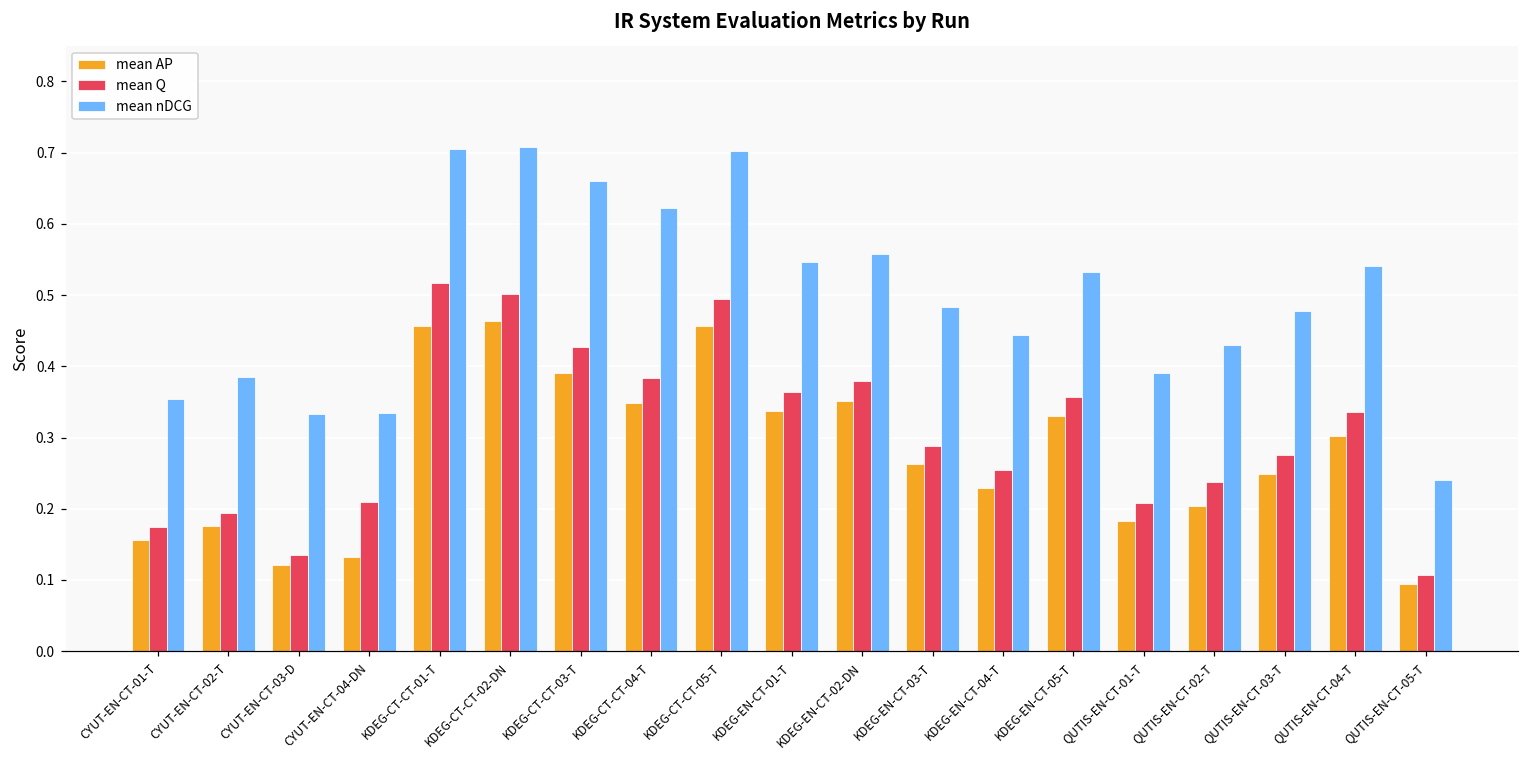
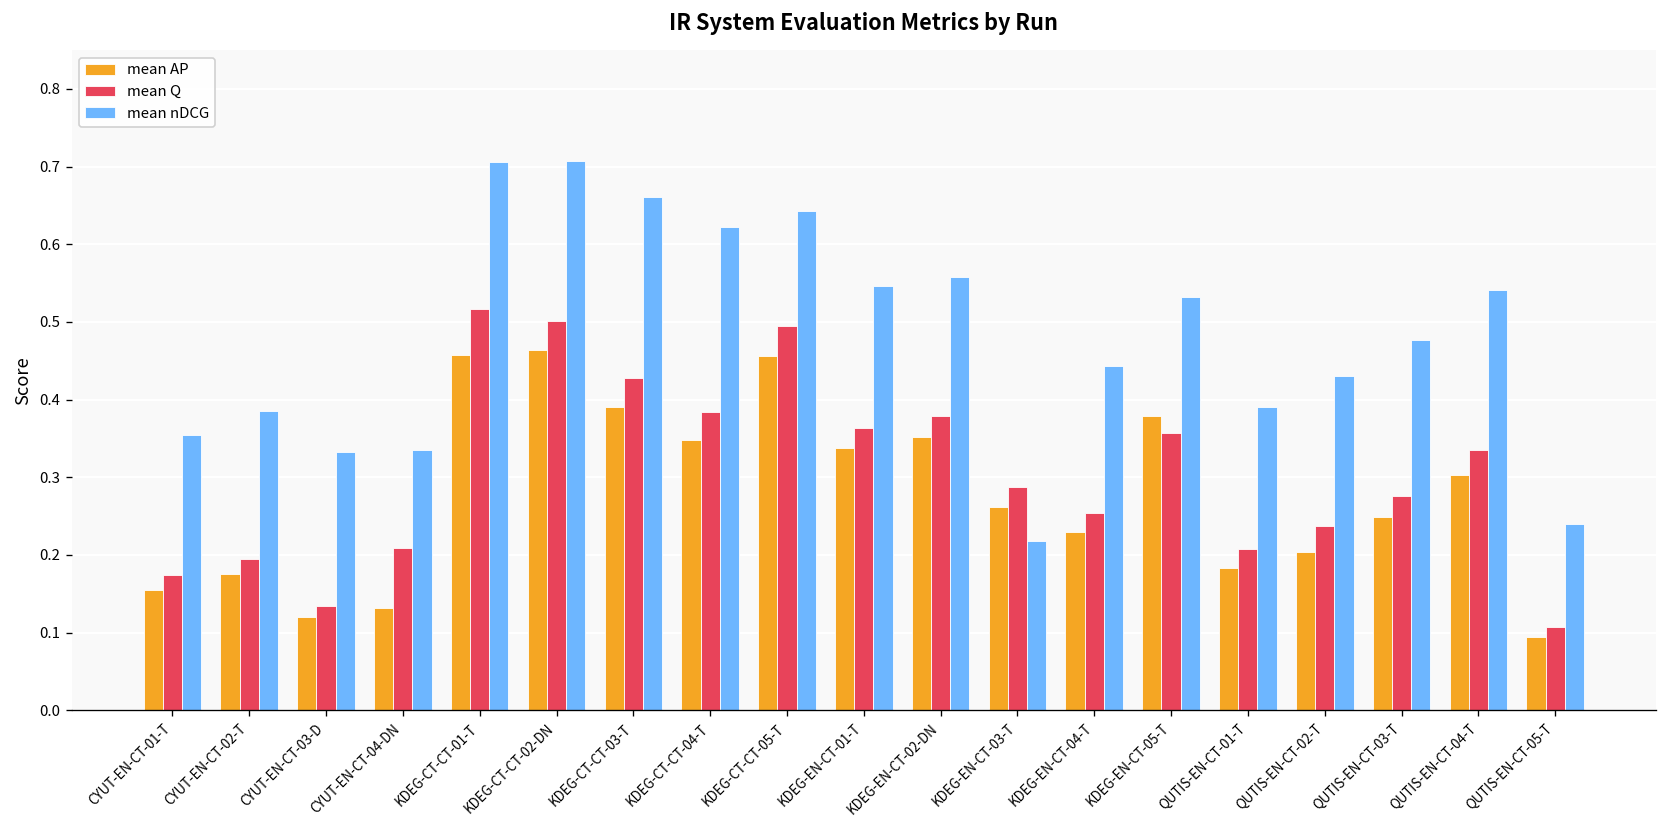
  {
    "mean AP": {
      "CYUT-EN-CT-01-T": 0.16,
      "CYUT-EN-CT-02-T": 0.18,
      "CYUT-EN-CT-03-D": 0.12,
      "CYUT-EN-CT-04-DN": 0.13,
      "KDEG-CT-CT-01-T": 0.46,
      "KDEG-CT-CT-02-DN": 0.46,
      "KDEG-CT-CT-03-T": 0.39,
      "KDEG-CT-CT-04-T": 0.35,
      "KDEG-CT-CT-05-T": 0.46,
      "KDEG-EN-CT-01-T": 0.34,
      "KDEG-EN-CT-02-DN": 0.35,
      "KDEG-EN-CT-03-T": 0.26,
      "KDEG-EN-CT-04-T": 0.23,
-     "KDEG-EN-CT-05-T": 0.33,
+     "KDEG-EN-CT-05-T": 0.38,
      "QUTIS-EN-CT-01-T": 0.18,
      "QUTIS-EN-CT-02-T": 0.20,
      "QUTIS-EN-CT-03-T": 0.25,
      "QUTIS-EN-CT-04-T": 0.30,
      "QUTIS-EN-CT-05-T": 0.09
    },
    "mean Q": {
      "CYUT-EN-CT-01-T": 0.17,
      "CYUT-EN-CT-02-T": 0.19,
      "CYUT-EN-CT-03-D": 0.13,
      "CYUT-EN-CT-04-DN": 0.21,
      "KDEG-CT-CT-01-T": 0.52,
      "KDEG-CT-CT-02-DN": 0.50,
      "KDEG-CT-CT-03-T": 0.43,
      "KDEG-CT-CT-04-T": 0.38,
      "KDEG-CT-CT-05-T": 0.50,
      "KDEG-EN-CT-01-T": 0.36,
      "KDEG-EN-CT-02-DN": 0.38,
      "KDEG-EN-CT-03-T": 0.29,
      "KDEG-EN-CT-04-T": 0.25,
      "KDEG-EN-CT-05-T": 0.36,
      "QUTIS-EN-CT-01-T": 0.21,
      "QUTIS-EN-CT-02-T": 0.24,
      "QUTIS-EN-CT-03-T": 0.28,
      "QUTIS-EN-CT-04-T": 0.34,
      "QUTIS-EN-CT-05-T": 0.11
    },
    "mean nDCG": {
      "CYUT-EN-CT-01-T": 0.35,
      "CYUT-EN-CT-02-T": 0.38,
      "CYUT-EN-CT-03-D": 0.33,
      "CYUT-EN-CT-04-DN": 0.33,
      "KDEG-CT-CT-01-T": 0.71,
      "KDEG-CT-CT-02-DN": 0.71,
      "KDEG-CT-CT-03-T": 0.66,
      "KDEG-CT-CT-04-T": 0.62,
-     "KDEG-CT-CT-05-T": 0.70,
+     "KDEG-CT-CT-05-T": 0.64,
      "KDEG-EN-CT-01-T": 0.55,
      "KDEG-EN-CT-02-DN": 0.56,
-     "KDEG-EN-CT-03-T": 0.48,
+     "KDEG-EN-CT-03-T": 0.22,
      "KDEG-EN-CT-04-T": 0.44,
      "KDEG-EN-CT-05-T": 0.53,
      "QUTIS-EN-CT-01-T": 0.39,
      "QUTIS-EN-CT-02-T": 0.43,
      "QUTIS-EN-CT-03-T": 0.48,
      "QUTIS-EN-CT-04-T": 0.54,
      "QUTIS-EN-CT-05-T": 0.24
    }
  }
